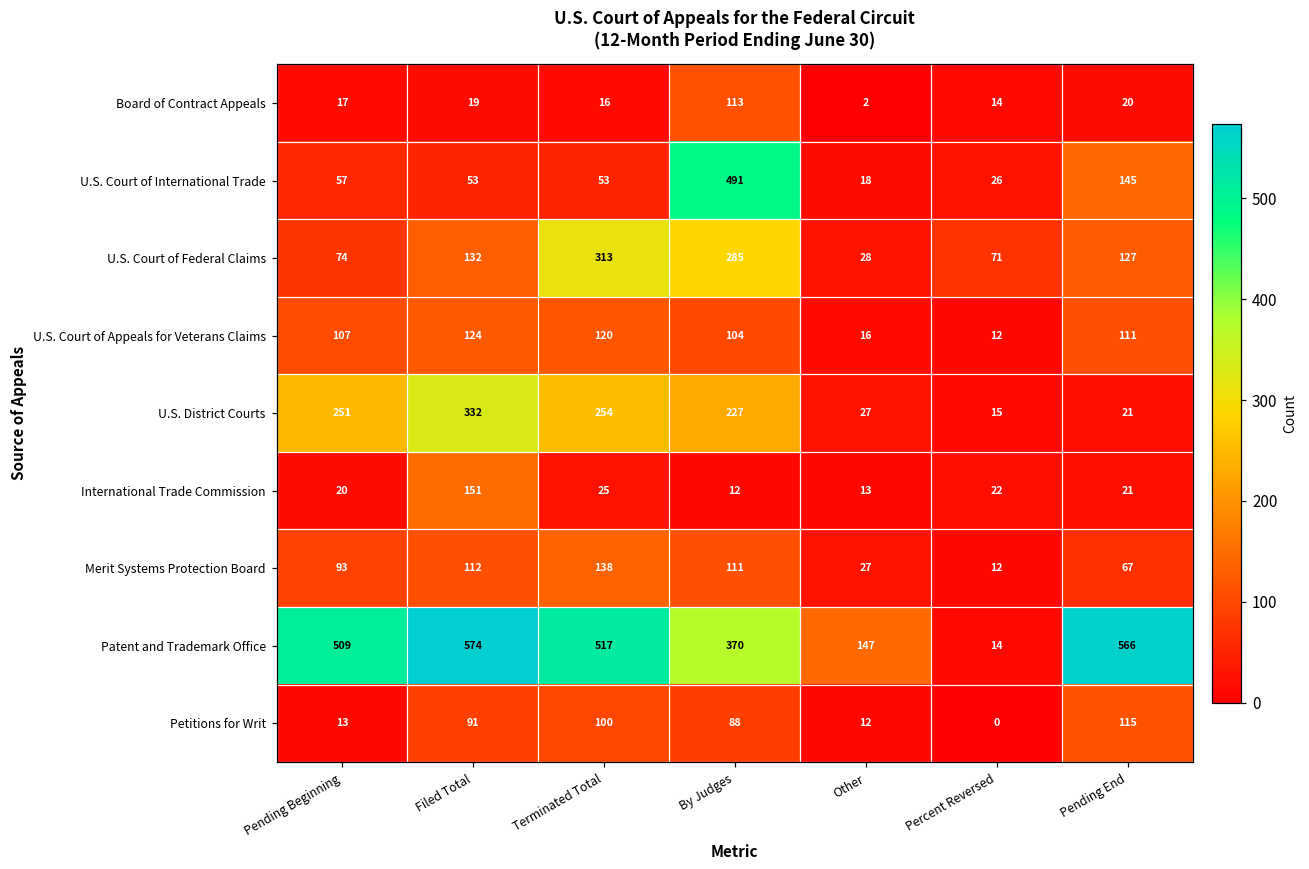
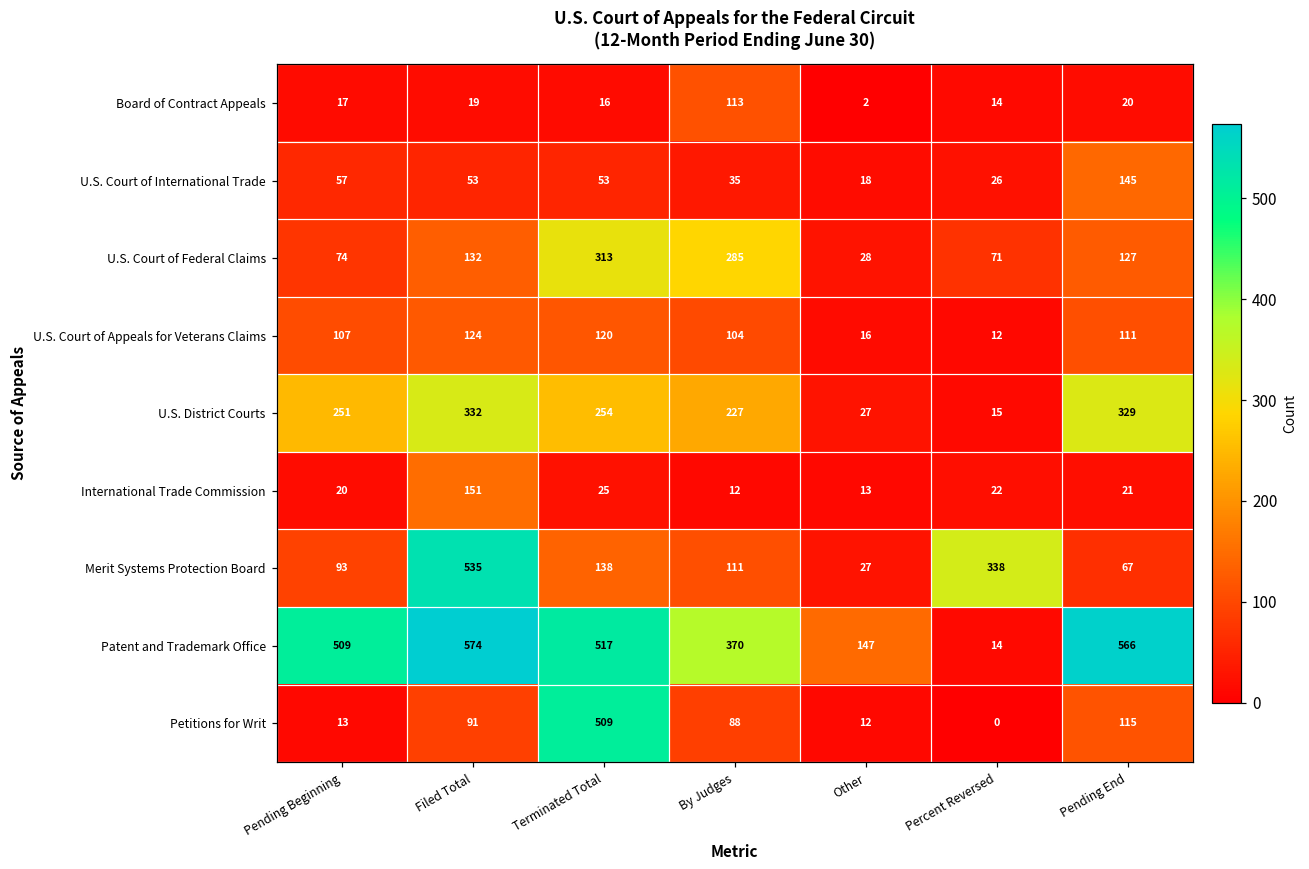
  {
    "Board of Contract Appeals": {
      "Pending Beginning": 17,
      "Filed Total": 19,
      "Terminated Total": 16,
      "By Judges": 113,
      "Other": 2,
      "Percent Reversed": 14,
      "Pending End": 20
    },
    "U.S. Court of International Trade": {
      "Pending Beginning": 57,
      "Filed Total": 53,
      "Terminated Total": 53,
-     "By Judges": 491,
+     "By Judges": 35,
      "Other": 18,
      "Percent Reversed": 26,
      "Pending End": 145
    },
    "U.S. Court of Federal Claims": {
      "Pending Beginning": 74,
      "Filed Total": 132,
      "Terminated Total": 313,
      "By Judges": 285,
      "Other": 28,
      "Percent Reversed": 71,
      "Pending End": 127
    },
    "U.S. Court of Appeals for Veterans Claims": {
      "Pending Beginning": 107,
      "Filed Total": 124,
      "Terminated Total": 120,
      "By Judges": 104,
      "Other": 16,
      "Percent Reversed": 12,
      "Pending End": 111
    },
    "U.S. District Courts": {
      "Pending Beginning": 251,
      "Filed Total": 332,
      "Terminated Total": 254,
      "By Judges": 227,
      "Other": 27,
      "Percent Reversed": 15,
-     "Pending End": 21
+     "Pending End": 329
    },
    "International Trade Commission": {
      "Pending Beginning": 20,
      "Filed Total": 151,
      "Terminated Total": 25,
      "By Judges": 12,
      "Other": 13,
      "Percent Reversed": 22,
      "Pending End": 21
    },
    "Merit Systems Protection Board": {
      "Pending Beginning": 93,
-     "Filed Total": 112,
+     "Filed Total": 535,
      "Terminated Total": 138,
      "By Judges": 111,
      "Other": 27,
-     "Percent Reversed": 12,
+     "Percent Reversed": 338,
      "Pending End": 67
    },
    "Patent and Trademark Office": {
      "Pending Beginning": 509,
      "Filed Total": 574,
      "Terminated Total": 517,
      "By Judges": 370,
      "Other": 147,
      "Percent Reversed": 14,
      "Pending End": 566
    },
    "Petitions for Writ": {
      "Pending Beginning": 13,
      "Filed Total": 91,
-     "Terminated Total": 100,
+     "Terminated Total": 509,
      "By Judges": 88,
      "Other": 12,
      "Percent Reversed": 0,
      "Pending End": 115
    }
  }
